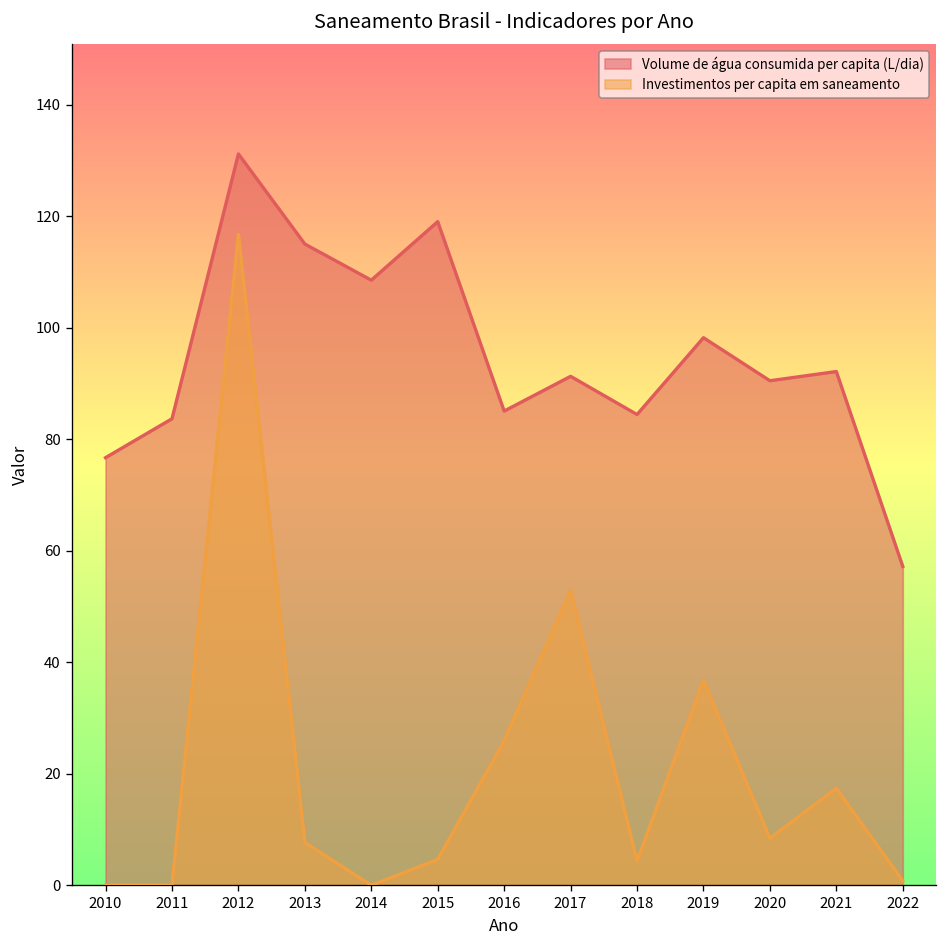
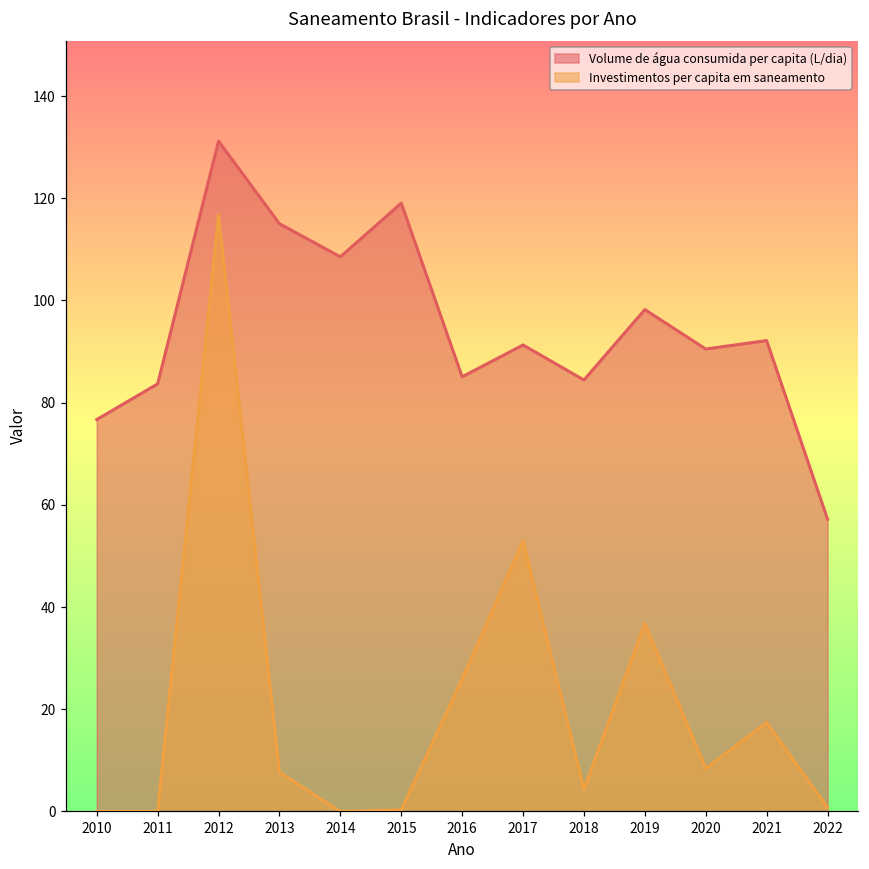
  {
    "Volume de água consumida per capita (L/dia)": {
      "2010": 77,
      "2011": 84,
      "2012": 131,
      "2013": 115,
      "2014": 109,
      "2015": 119,
      "2016": 85,
      "2017": 91,
      "2018": 84,
      "2019": 98,
      "2020": 91,
      "2021": 92,
      "2022": 57
    },
    "Investimentos per capita em saneamento": {
      "2010": 0,
      "2011": 0,
      "2012": 117,
      "2013": 8,
      "2014": 0,
-     "2015": 5,
+     "2015": 0,
      "2016": 26,
      "2017": 53,
      "2018": 4,
      "2019": 37,
      "2020": 8,
      "2021": 17,
      "2022": 1
    }
  }
